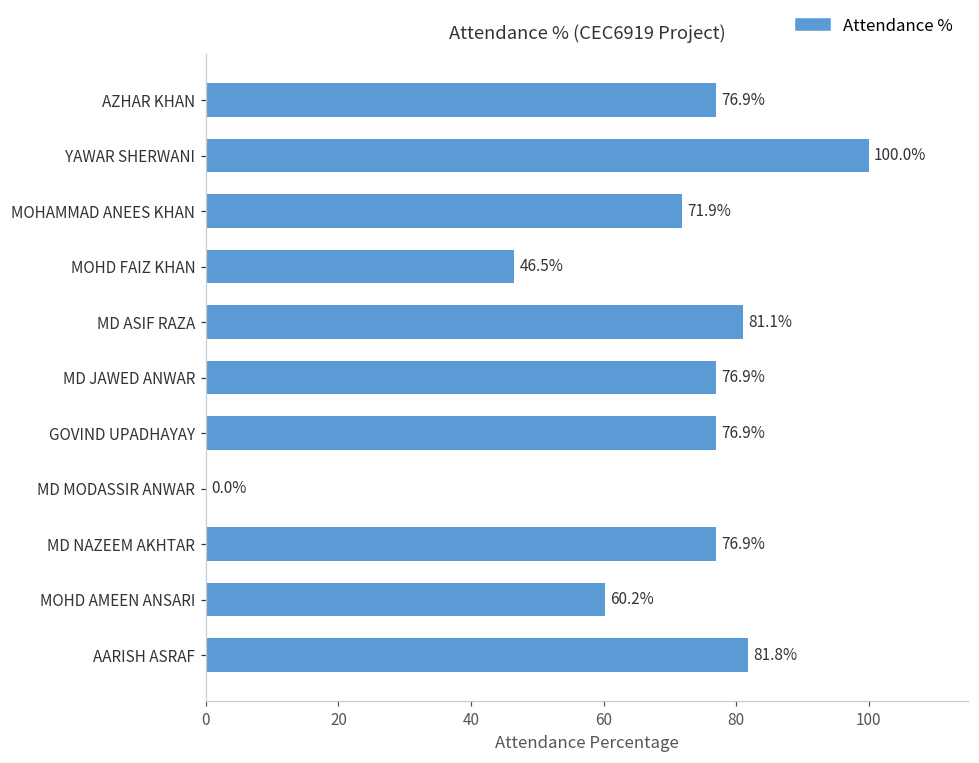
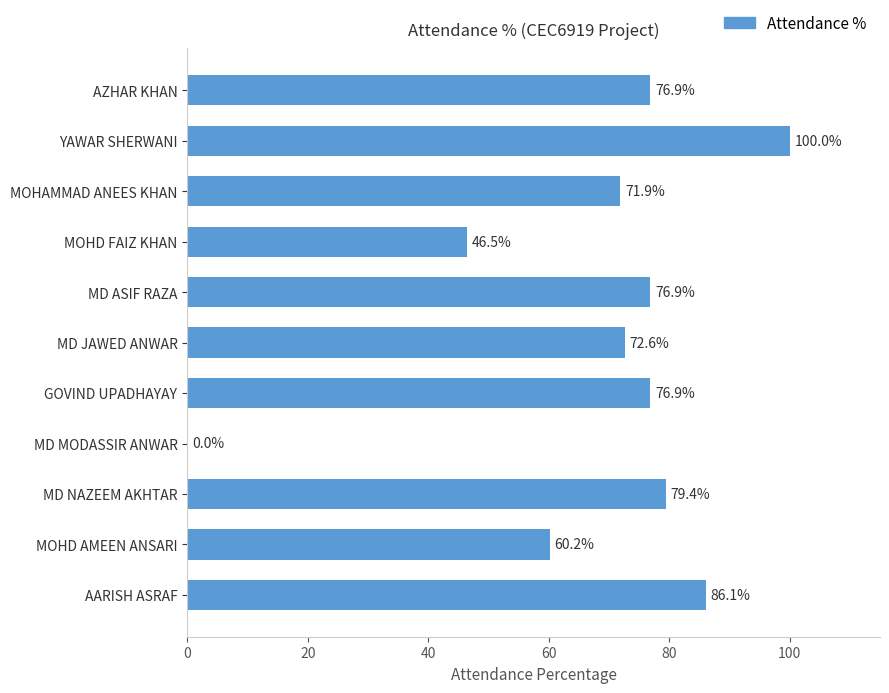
  {
    "AZHAR KHAN": "76.9%",
    "YAWAR SHERWANI": "100.0%",
    "MOHAMMAD ANEES KHAN": "71.9%",
    "MOHD FAIZ KHAN": "46.5%",
-   "MD ASIF RAZA": "81.1%",
-   "MD JAWED ANWAR": "76.9%",
+   "MD ASIF RAZA": "76.9%",
+   "MD JAWED ANWAR": "72.6%",
    "GOVIND UPADHAYAY": "76.9%",
    "MD MODASSIR ANWAR": "0.0%",
-   "MD NAZEEM AKHTAR": "76.9%",
+   "MD NAZEEM AKHTAR": "79.4%",
    "MOHD AMEEN ANSARI": "60.2%",
-   "AARISH ASRAF": "81.8%"
+   "AARISH ASRAF": "86.1%"
  }
